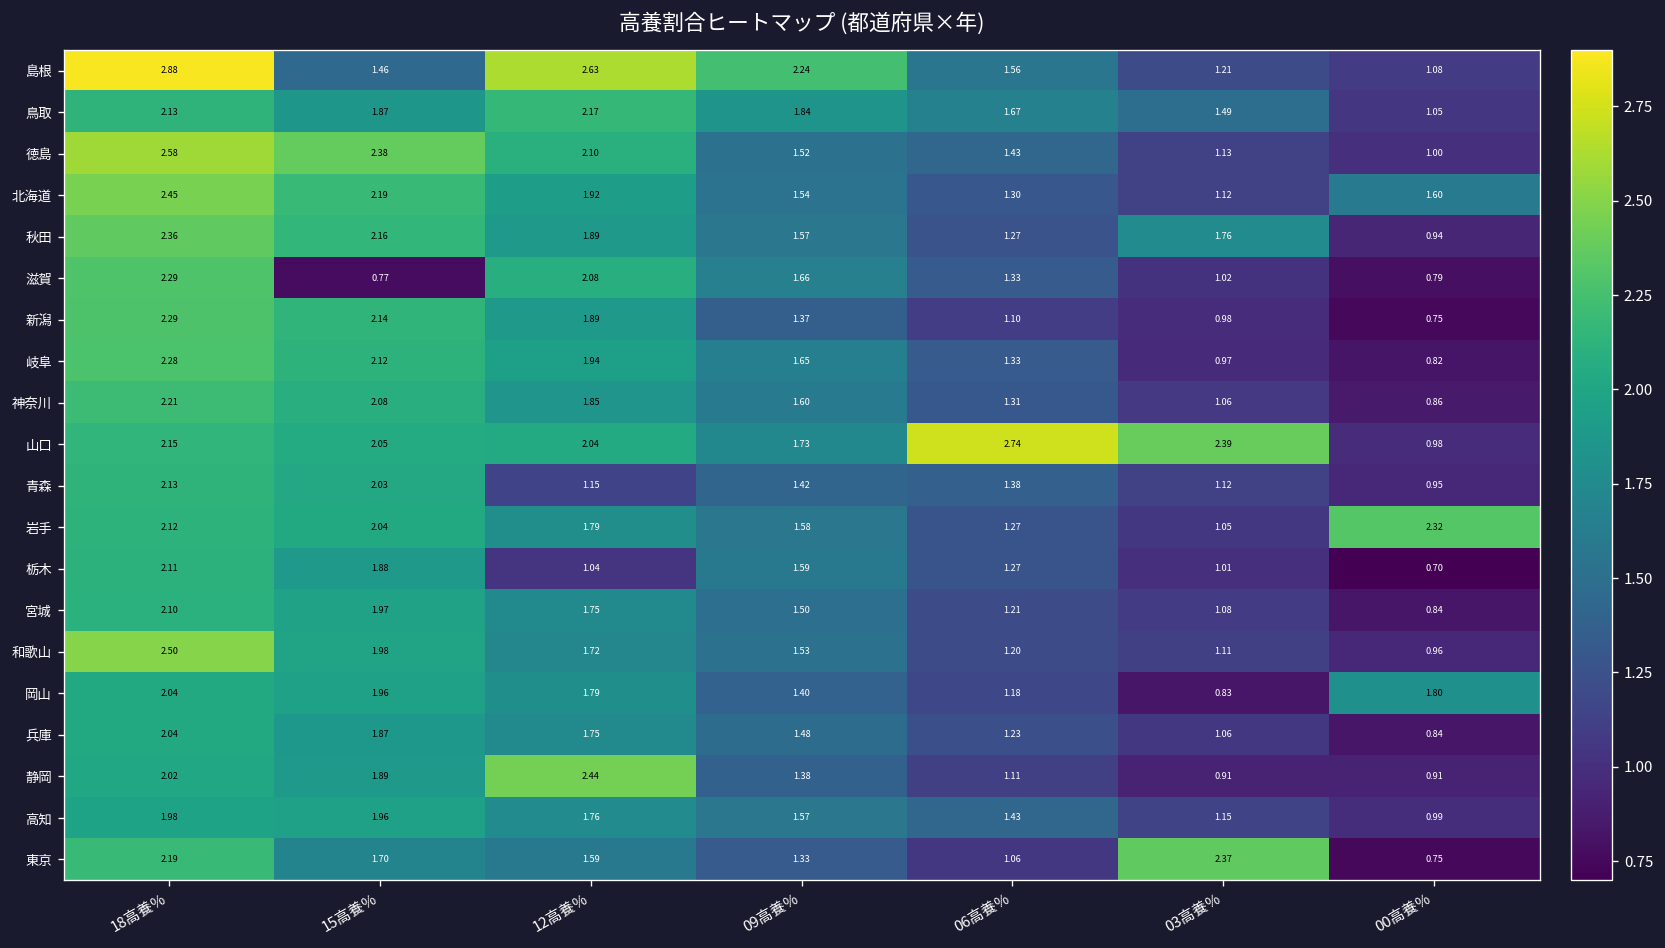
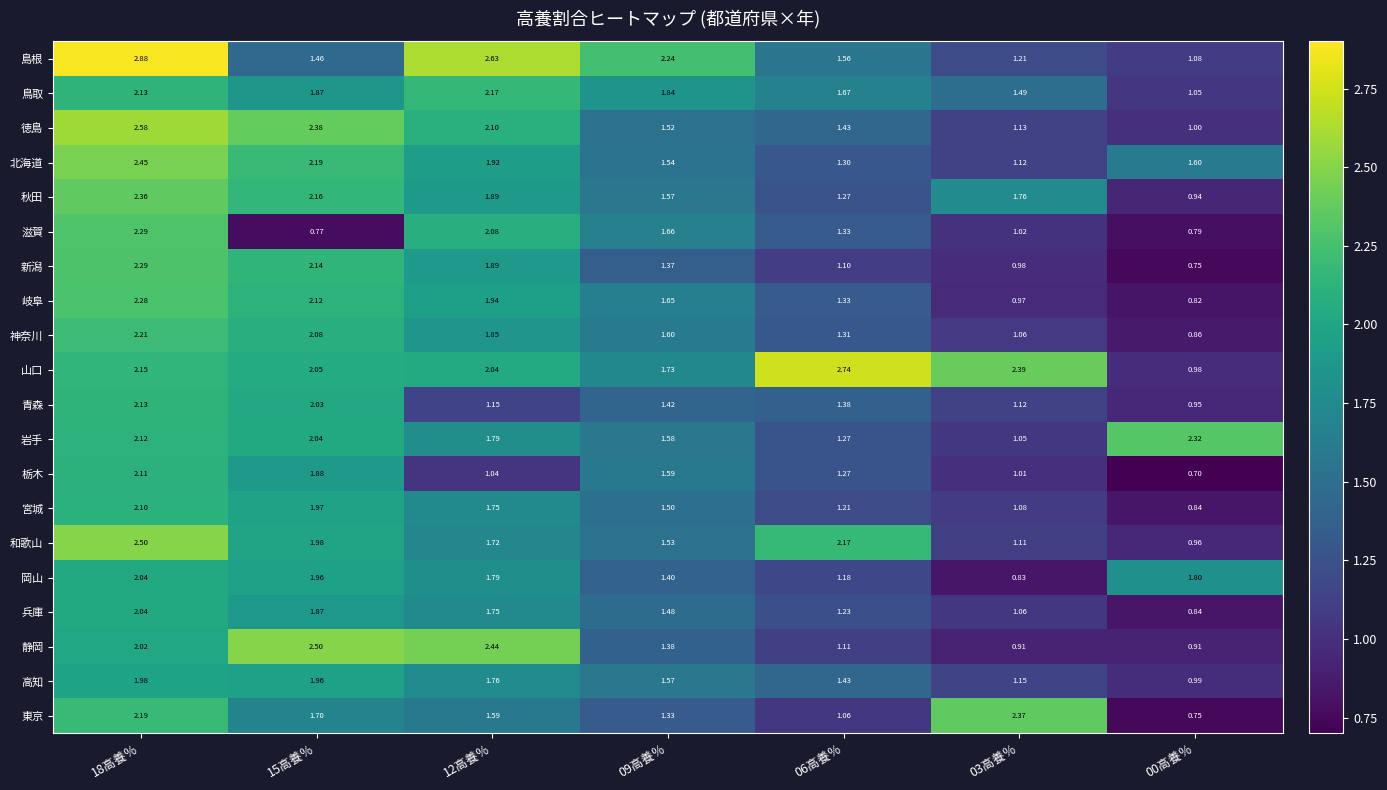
  {
    "島根": {
      "18高養％": 2.88,
      "15高養％": 1.46,
      "12高養％": 2.63,
      "09高養％": 2.24,
      "06高養％": 1.56,
      "03高養％": 1.21,
      "00高養％": 1.08
    },
    "鳥取": {
      "18高養％": 2.13,
      "15高養％": 1.87,
      "12高養％": 2.17,
      "09高養％": 1.84,
      "06高養％": 1.67,
      "03高養％": 1.49,
      "00高養％": 1.05
    },
    "徳島": {
      "18高養％": 2.58,
      "15高養％": 2.38,
      "12高養％": 2.10,
      "09高養％": 1.52,
      "06高養％": 1.43,
      "03高養％": 1.13,
      "00高養％": 1.00
    },
    "北海道": {
      "18高養％": 2.45,
      "15高養％": 2.19,
      "12高養％": 1.92,
      "09高養％": 1.54,
      "06高養％": 1.30,
      "03高養％": 1.12,
      "00高養％": 1.60
    },
    "秋田": {
      "18高養％": 2.36,
      "15高養％": 2.16,
      "12高養％": 1.89,
      "09高養％": 1.57,
      "06高養％": 1.27,
      "03高養％": 1.76,
      "00高養％": 0.94
    },
    "滋賀": {
      "18高養％": 2.29,
      "15高養％": 0.77,
      "12高養％": 2.08,
      "09高養％": 1.66,
      "06高養％": 1.33,
      "03高養％": 1.02,
      "00高養％": 0.79
    },
    "新潟": {
      "18高養％": 2.29,
      "15高養％": 2.14,
      "12高養％": 1.89,
      "09高養％": 1.37,
      "06高養％": 1.10,
      "03高養％": 0.98,
      "00高養％": 0.75
    },
    "岐阜": {
      "18高養％": 2.28,
      "15高養％": 2.12,
      "12高養％": 1.94,
      "09高養％": 1.65,
      "06高養％": 1.33,
      "03高養％": 0.97,
      "00高養％": 0.82
    },
    "神奈川": {
      "18高養％": 2.21,
      "15高養％": 2.08,
      "12高養％": 1.85,
      "09高養％": 1.60,
      "06高養％": 1.31,
      "03高養％": 1.06,
      "00高養％": 0.86
    },
    "山口": {
      "18高養％": 2.15,
      "15高養％": 2.05,
      "12高養％": 2.04,
      "09高養％": 1.73,
      "06高養％": 2.74,
      "03高養％": 2.39,
      "00高養％": 0.98
    },
    "青森": {
      "18高養％": 2.13,
      "15高養％": 2.03,
      "12高養％": 1.15,
      "09高養％": 1.42,
      "06高養％": 1.38,
      "03高養％": 1.12,
      "00高養％": 0.95
    },
    "岩手": {
      "18高養％": 2.12,
      "15高養％": 2.04,
      "12高養％": 1.79,
      "09高養％": 1.58,
      "06高養％": 1.27,
      "03高養％": 1.05,
      "00高養％": 2.32
    },
    "栃木": {
      "18高養％": 2.11,
      "15高養％": 1.88,
      "12高養％": 1.04,
      "09高養％": 1.59,
      "06高養％": 1.27,
      "03高養％": 1.01,
      "00高養％": 0.70
    },
    "宮城": {
      "18高養％": 2.10,
      "15高養％": 1.97,
      "12高養％": 1.75,
      "09高養％": 1.50,
      "06高養％": 1.21,
      "03高養％": 1.08,
      "00高養％": 0.84
    },
    "和歌山": {
      "18高養％": 2.50,
      "15高養％": 1.98,
      "12高養％": 1.72,
      "09高養％": 1.53,
-     "06高養％": 1.20,
+     "06高養％": 2.17,
      "03高養％": 1.11,
      "00高養％": 0.96
    },
    "岡山": {
      "18高養％": 2.04,
      "15高養％": 1.96,
      "12高養％": 1.79,
      "09高養％": 1.40,
      "06高養％": 1.18,
      "03高養％": 0.83,
      "00高養％": 1.80
    },
    "兵庫": {
      "18高養％": 2.04,
      "15高養％": 1.87,
      "12高養％": 1.75,
      "09高養％": 1.48,
      "06高養％": 1.23,
      "03高養％": 1.06,
      "00高養％": 0.84
    },
    "静岡": {
      "18高養％": 2.02,
-     "15高養％": 1.89,
+     "15高養％": 2.50,
      "12高養％": 2.44,
      "09高養％": 1.38,
      "06高養％": 1.11,
      "03高養％": 0.91,
      "00高養％": 0.91
    },
    "高知": {
      "18高養％": 1.98,
      "15高養％": 1.96,
      "12高養％": 1.76,
      "09高養％": 1.57,
      "06高養％": 1.43,
      "03高養％": 1.15,
      "00高養％": 0.99
    },
    "東京": {
      "18高養％": 2.19,
      "15高養％": 1.70,
      "12高養％": 1.59,
      "09高養％": 1.33,
      "06高養％": 1.06,
      "03高養％": 2.37,
      "00高養％": 0.75
    }
  }
